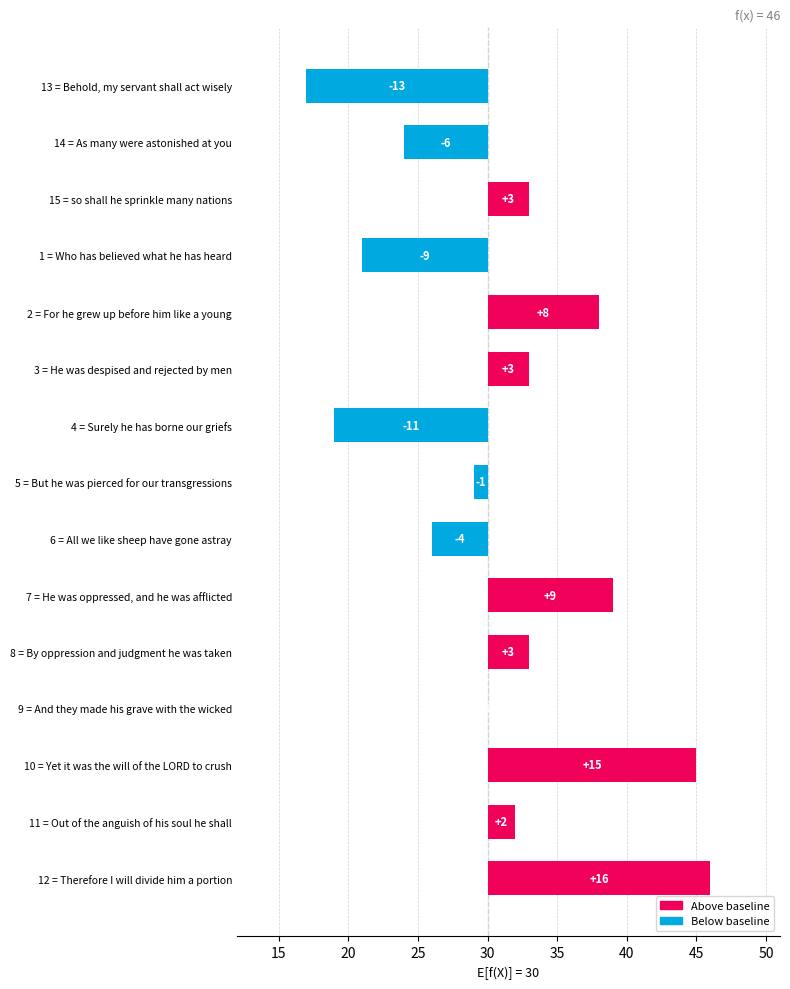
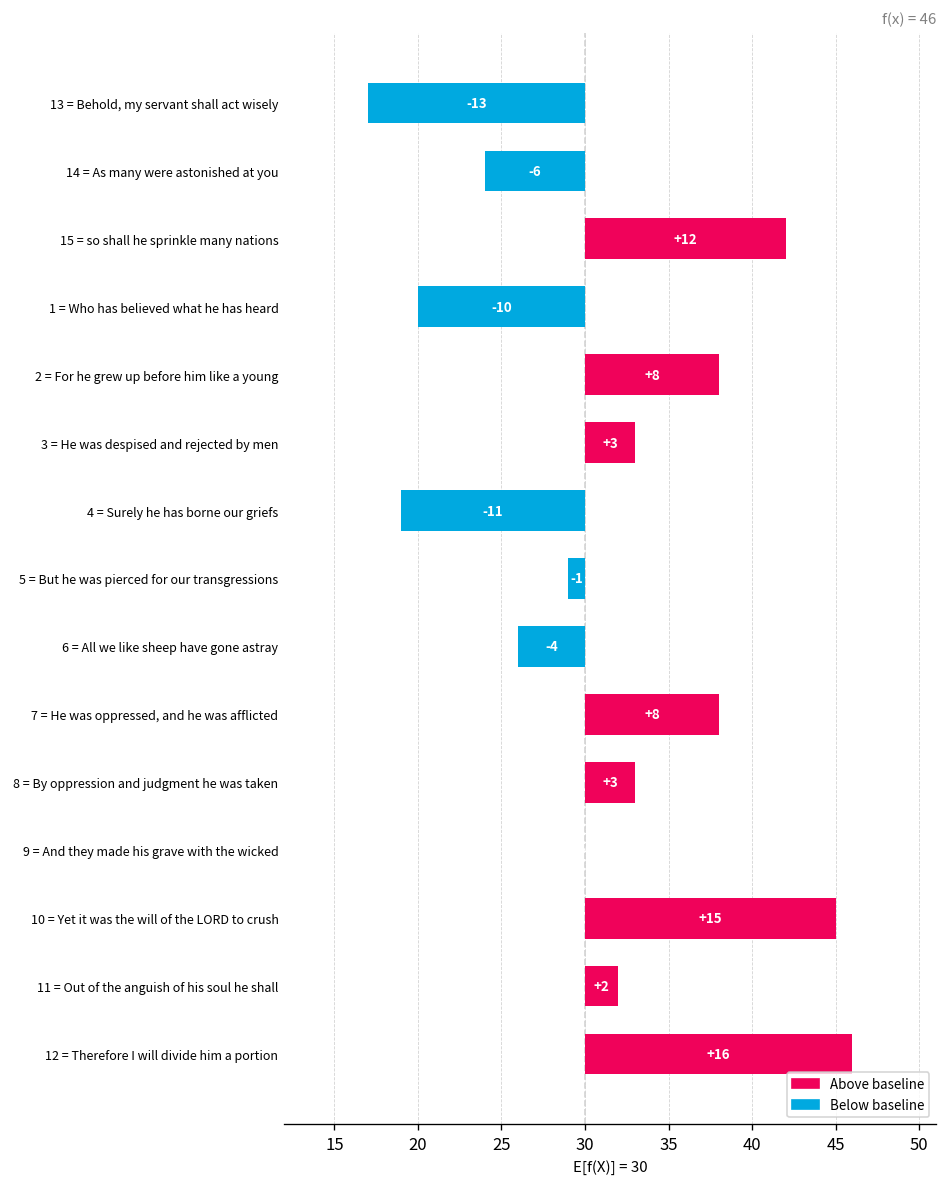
  {
    "13 = Behold, my servant shall act wisely": "-13",
    "14 = As many were astonished at you": "-6",
-   "15 = so shall he sprinkle many nations": "+3",
-   "1 = Who has believed what he has heard": "-9",
+   "15 = so shall he sprinkle many nations": "+12",
+   "1 = Who has believed what he has heard": "-10",
    "2 = For he grew up before him like a young": "+8",
    "3 = He was despised and rejected by men": "+3",
    "4 = Surely he has borne our griefs": "-11",
    "5 = But he was pierced for our transgressions": "-1",
    "6 = All we like sheep have gone astray": "-4",
-   "7 = He was oppressed, and he was afflicted": "+9",
+   "7 = He was oppressed, and he was afflicted": "+8",
    "8 = By oppression and judgment he was taken": "+3",
    "10 = Yet it was the will of the LORD to crush": "+15",
    "11 = Out of the anguish of his soul he shall": "+2",
    "12 = Therefore I will divide him a portion": "+16"
  }
